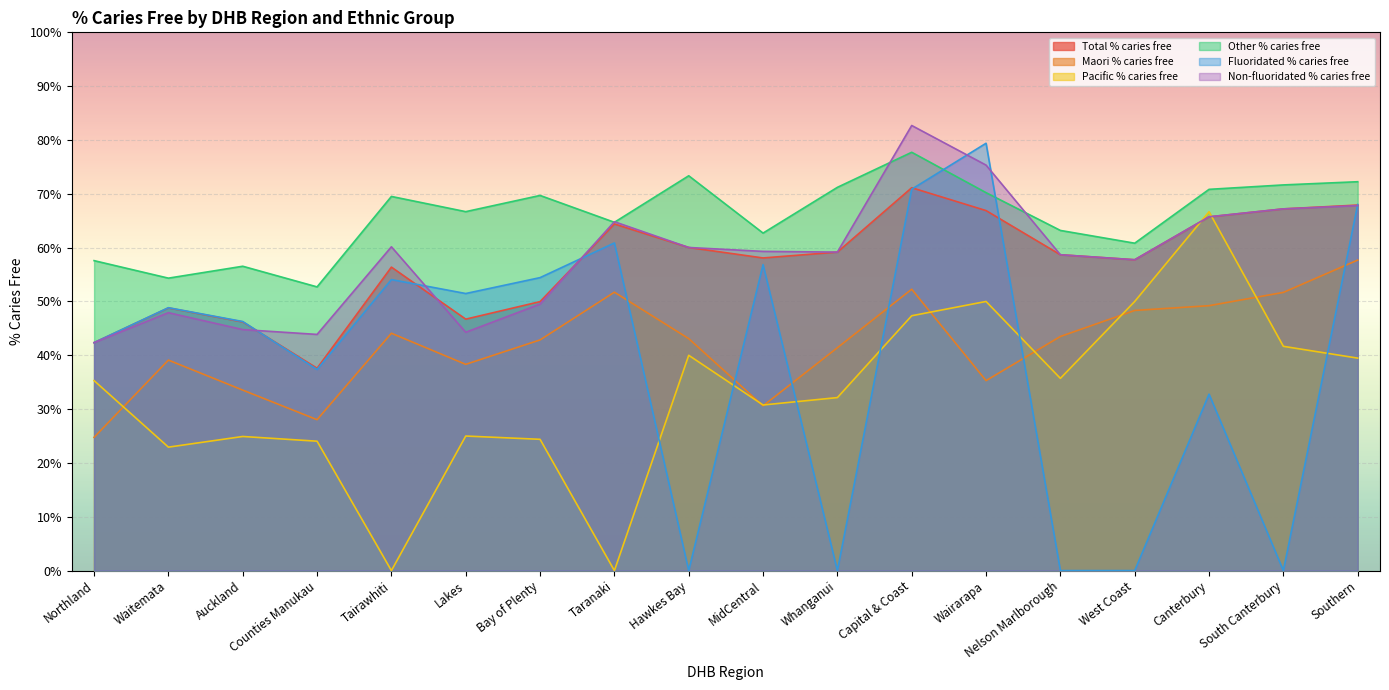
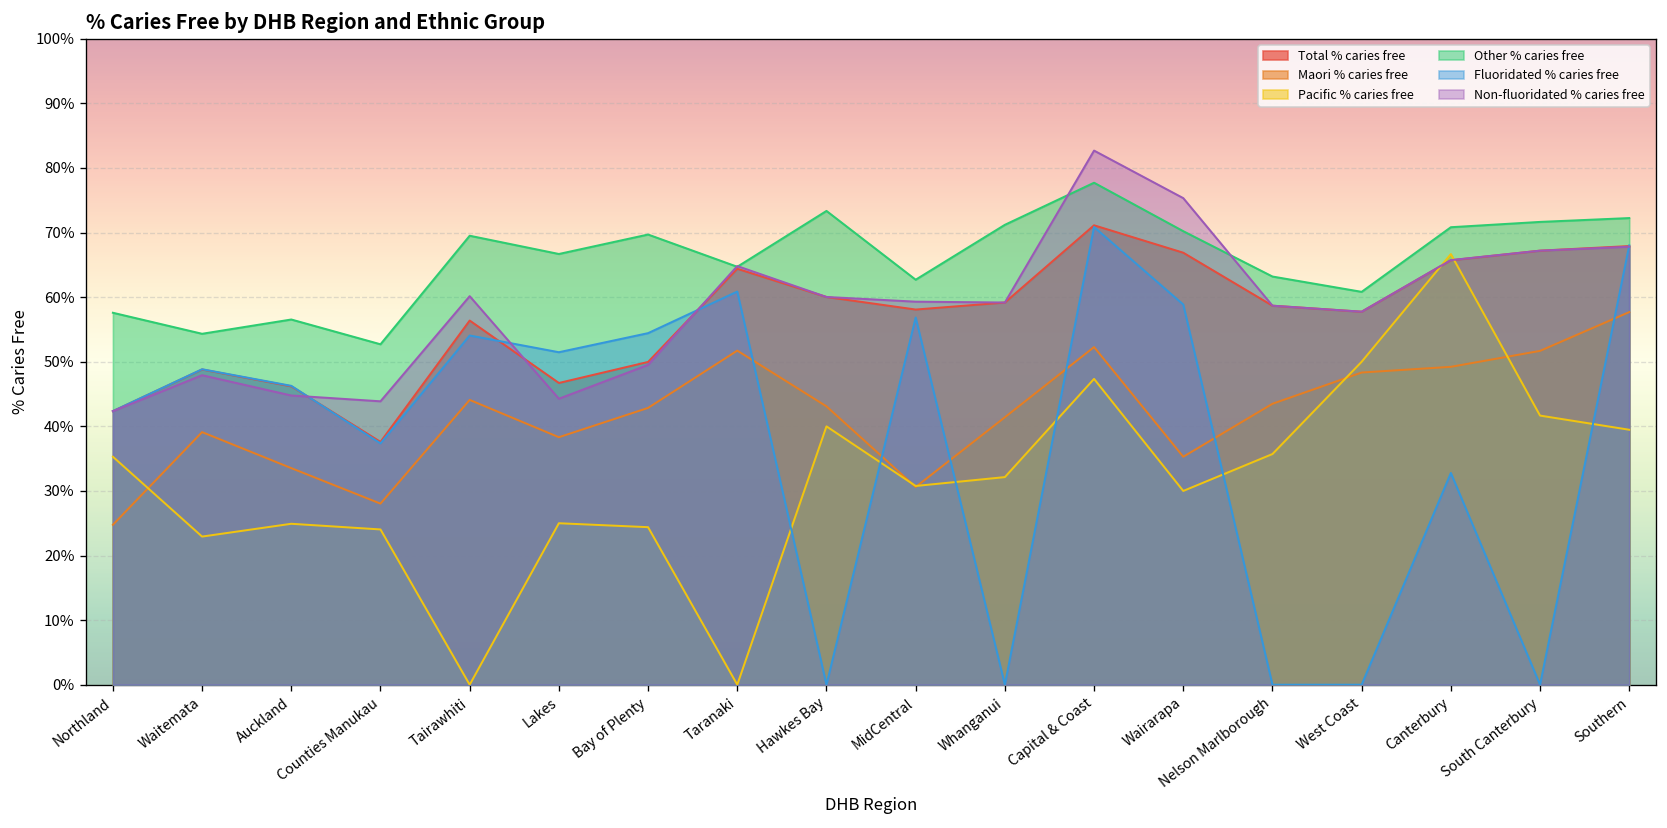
  {
    "Pacific % caries free": {
      "Northland": "35%",
      "Waitemata": "23%",
      "Auckland": "25%",
      "Counties Manukau": "24%",
      "Tairawhiti": "0%",
      "Lakes": "25%",
      "Bay of Plenty": "24%",
      "Taranaki": "0%",
      "Hawkes Bay": "40%",
      "Whanganui": "32%",
      "Capital & Coast": "47%",
-     "Wairarapa": "50%",
+     "Wairarapa": "30%",
      "Nelson Marlborough": "36%",
      "West Coast": "50%",
      "Canterbury": "67%",
      "South Canterbury": "42%",
      "Southern": "39%"
    },
    "Other % caries free": {
      "Northland": "58%",
      "Waitemata": "54%",
      "Auckland": "57%",
      "Counties Manukau": "53%",
      "Tairawhiti": "70%",
      "Lakes": "67%",
      "Bay of Plenty": "70%",
      "Hawkes Bay": "73%",
      "MidCentral": "63%",
      "Whanganui": "71%",
      "Capital & Coast": "78%",
      "Wairarapa": "70%",
      "Nelson Marlborough": "63%",
      "West Coast": "61%",
      "Canterbury": "71%",
      "South Canterbury": "72%",
      "Southern": "72%"
    },
    "Fluoridated % caries free": {
      "Tairawhiti": "54%",
      "Lakes": "51%",
      "Bay of Plenty": "54%",
      "Taranaki": "61%",
      "Hawkes Bay": "0%",
      "MidCentral": "57%",
      "Whanganui": "0%",
-     "Wairarapa": "79%",
+     "Wairarapa": "59%",
      "Nelson Marlborough": "0%",
      "West Coast": "0%",
      "Canterbury": "33%",
      "South Canterbury": "0%"
    },
    "Non-fluoridated % caries free": {
      "Waitemata": "48%",
      "Auckland": "45%",
      "Counties Manukau": "44%",
      "Tairawhiti": "60%",
      "Lakes": "44%",
      "MidCentral": "59%",
      "Capital & Coast": "83%",
      "Wairarapa": "75%"
    }
  }
